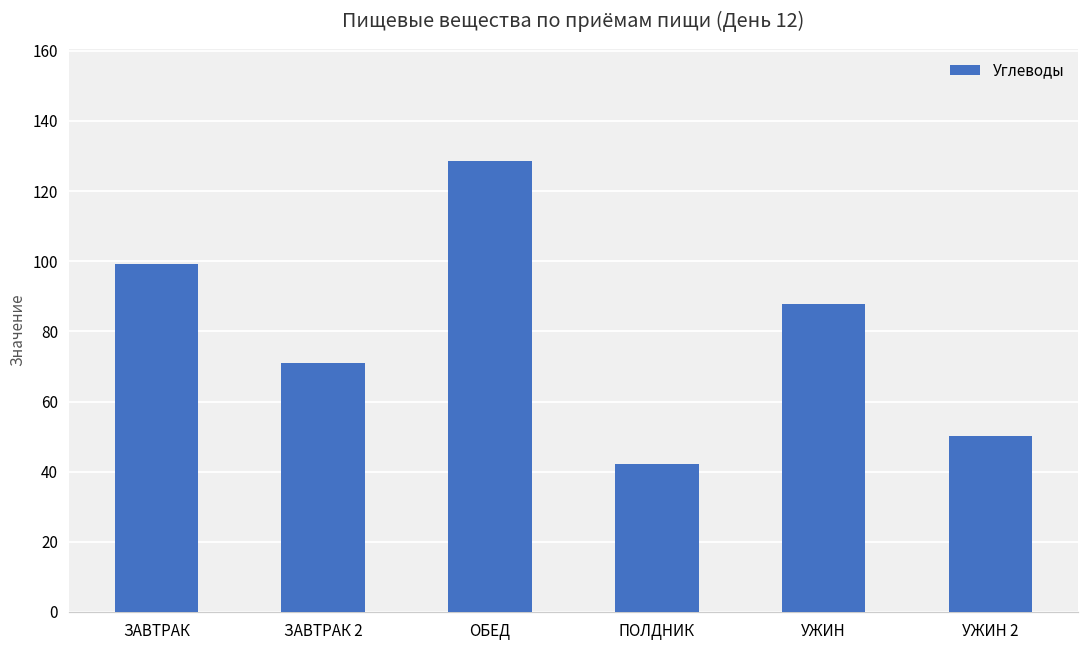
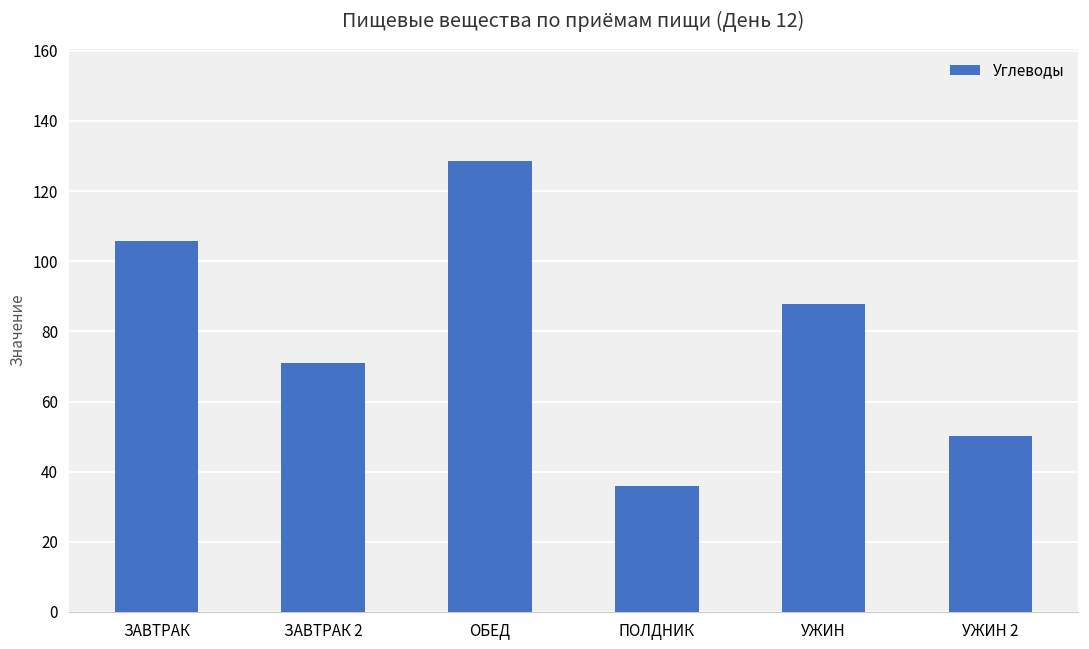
  {
-   "ЗАВТРАК": 99,
+   "ЗАВТРАК": 106,
    "ЗАВТРАК 2": 71,
    "ОБЕД": 129,
-   "ПОЛДНИК": 42,
+   "ПОЛДНИК": 36,
    "УЖИН": 88,
    "УЖИН 2": 50
  }
